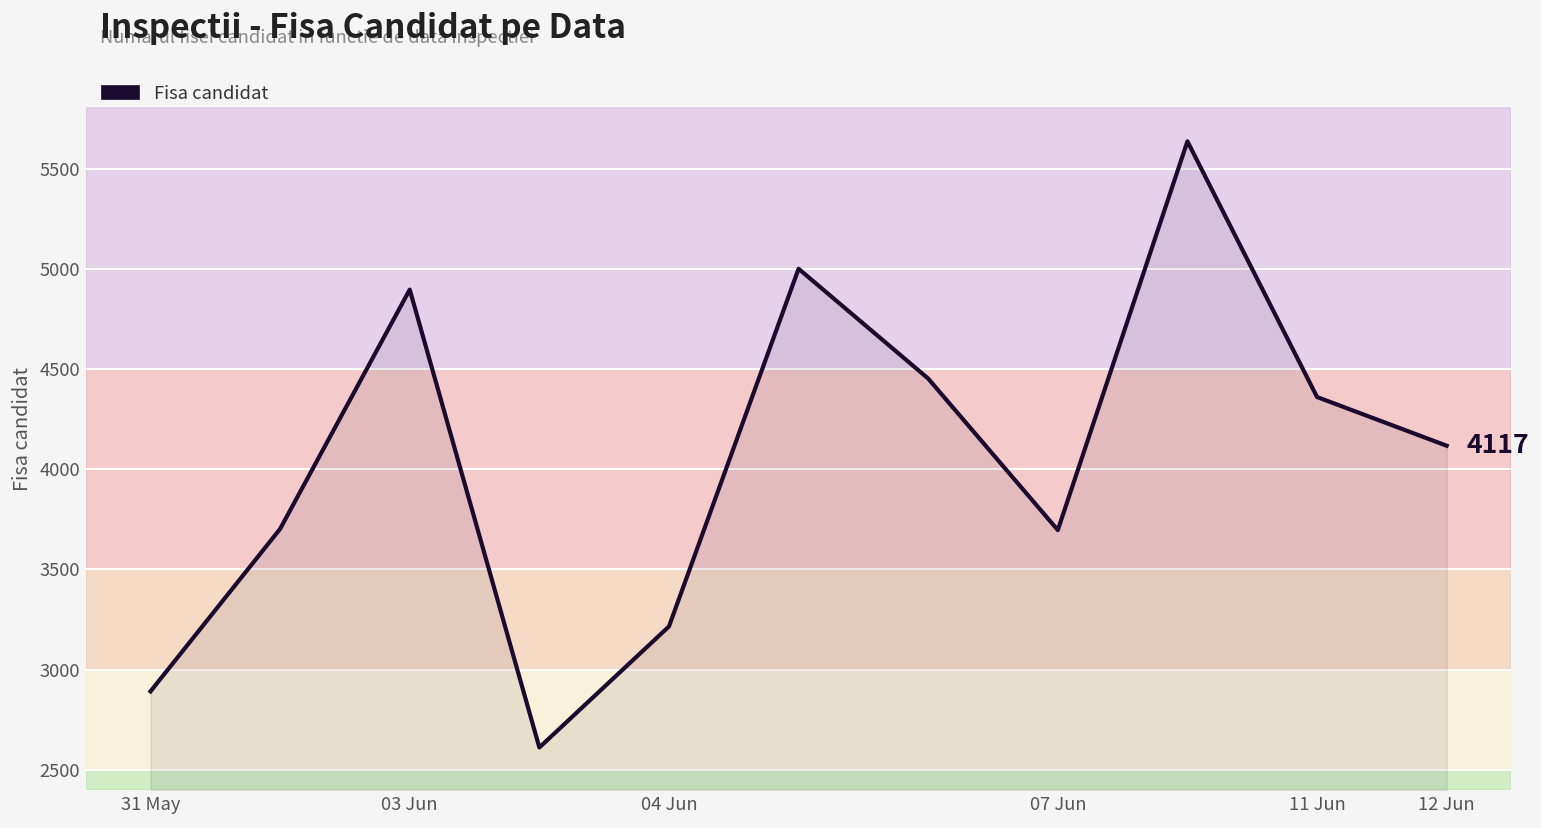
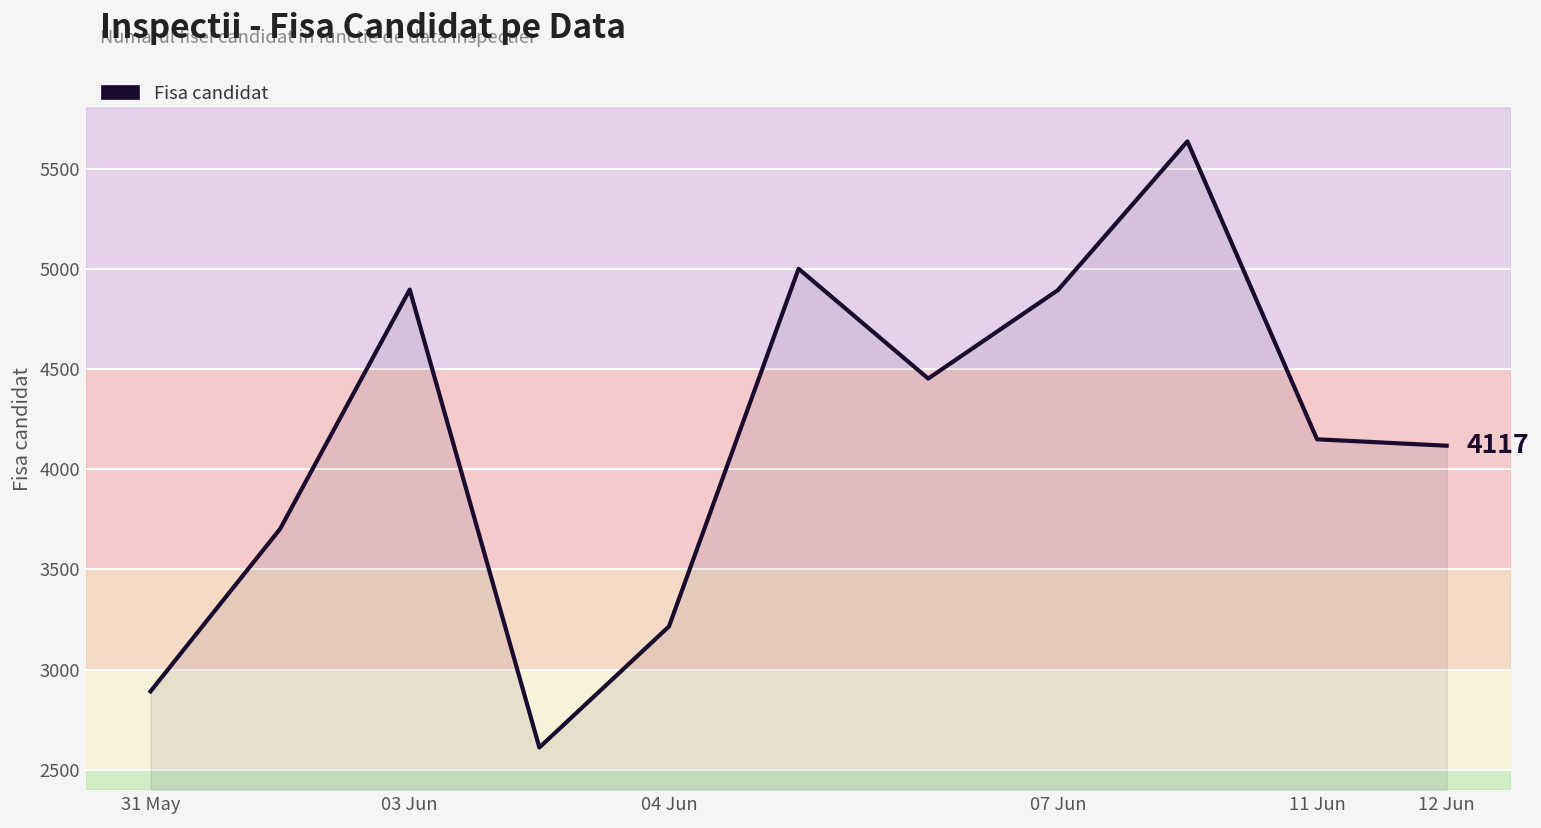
  {
    "31 May": 2890,
    "03 Jun": 4900,
    "04 Jun": 3220,
-   "07 Jun": 3700,
-   "11 Jun": 4360
+   "07 Jun": 4890,
+   "11 Jun": 4150
  }
